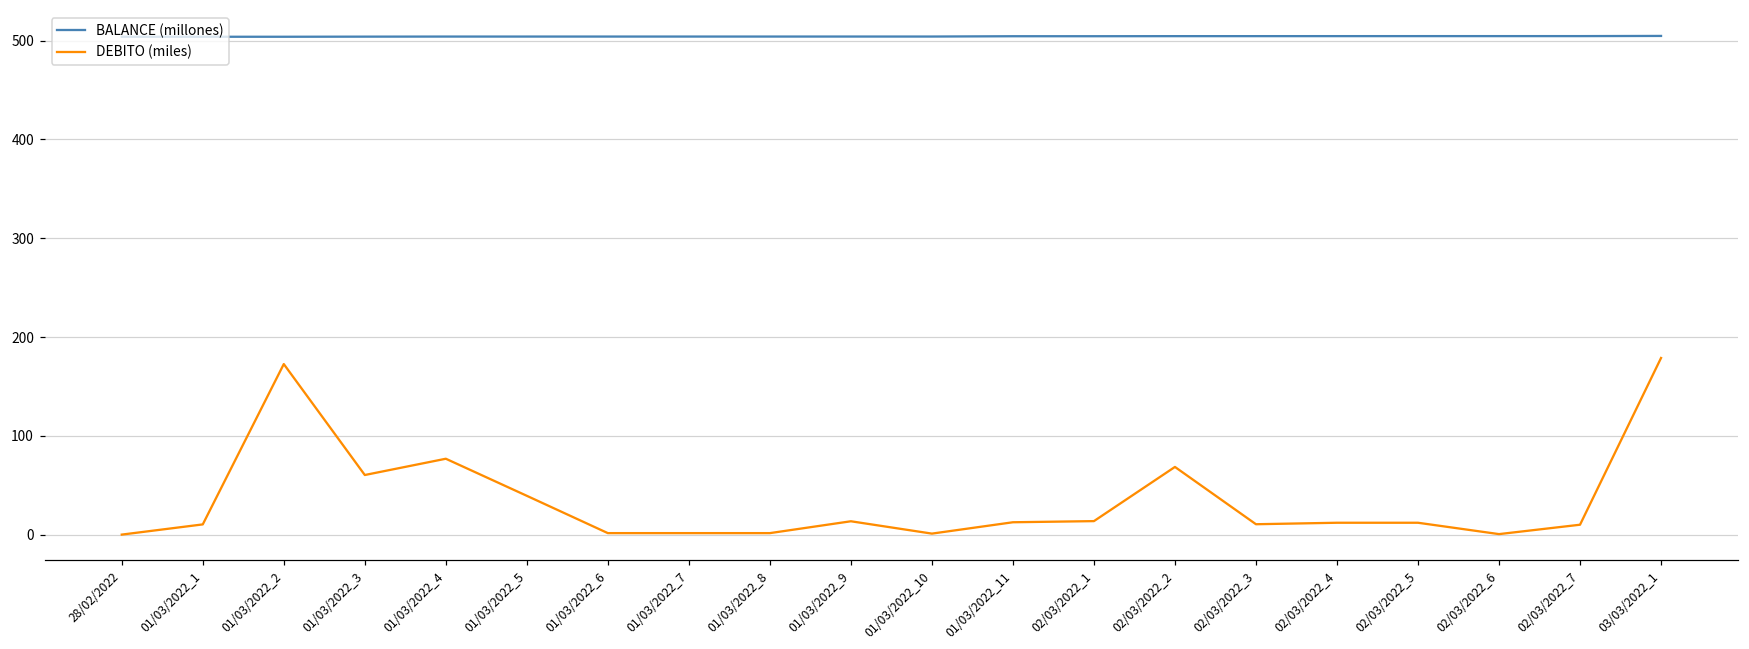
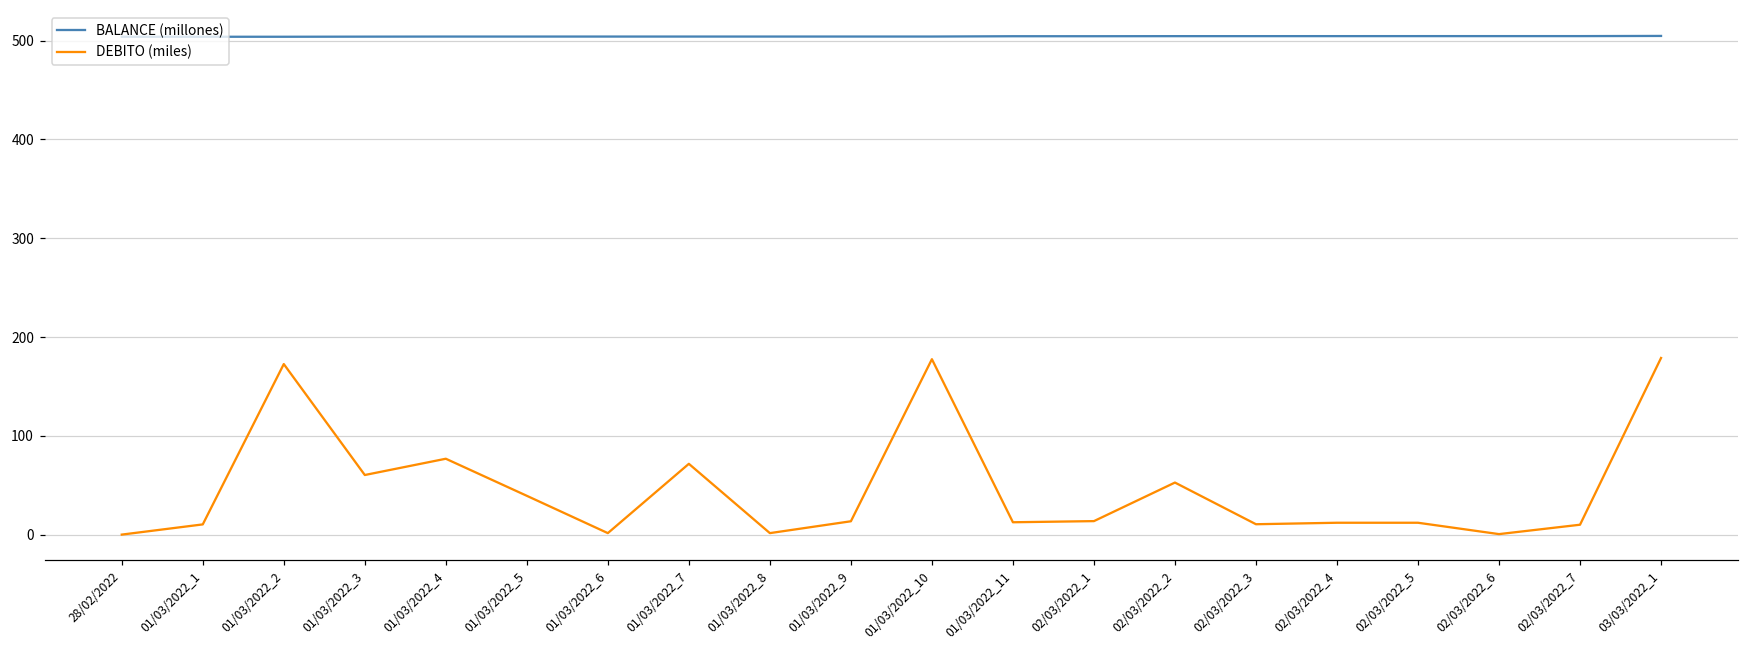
  {
    "BALANCE (millones)": {
      "01/03/2022_2": 500,
      "01/03/2022_3": 500,
      "01/03/2022_4": 500,
      "01/03/2022_5": 500,
      "01/03/2022_6": 500,
      "01/03/2022_7": 500,
      "01/03/2022_8": 500,
      "01/03/2022_9": 500,
      "01/03/2022_10": 500,
      "01/03/2022_11": 500,
      "02/03/2022_1": 500,
      "02/03/2022_2": 500,
      "02/03/2022_3": 500,
      "02/03/2022_4": 500,
      "02/03/2022_5": 500,
      "02/03/2022_6": 500,
      "02/03/2022_7": 500,
      "03/03/2022_1": 500
    },
    "DEBITO (miles)": {
      "28/02/2022": 0,
      "01/03/2022_1": 10,
      "01/03/2022_2": 170,
      "01/03/2022_3": 60,
      "01/03/2022_4": 80,
      "01/03/2022_5": 40,
      "01/03/2022_6": 0,
-     "01/03/2022_7": 0,
+     "01/03/2022_7": 70,
      "01/03/2022_8": 0,
      "01/03/2022_9": 10,
-     "01/03/2022_10": 0,
+     "01/03/2022_10": 180,
      "01/03/2022_11": 10,
      "02/03/2022_1": 10,
-     "02/03/2022_2": 70,
+     "02/03/2022_2": 50,
      "02/03/2022_3": 10,
      "02/03/2022_4": 10,
      "02/03/2022_5": 10,
      "02/03/2022_6": 0,
      "02/03/2022_7": 10,
      "03/03/2022_1": 180
    }
  }
